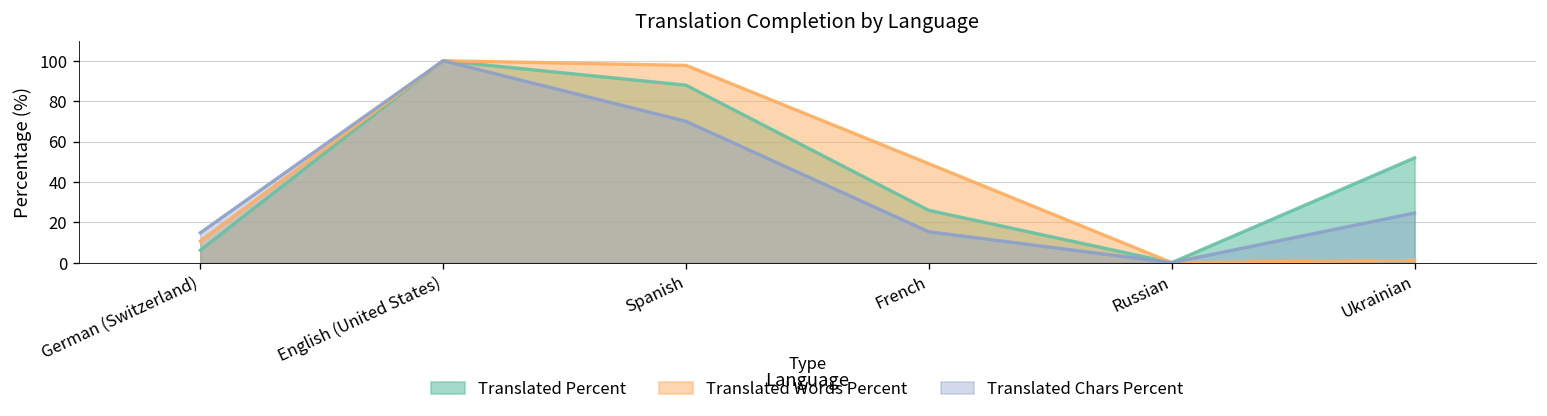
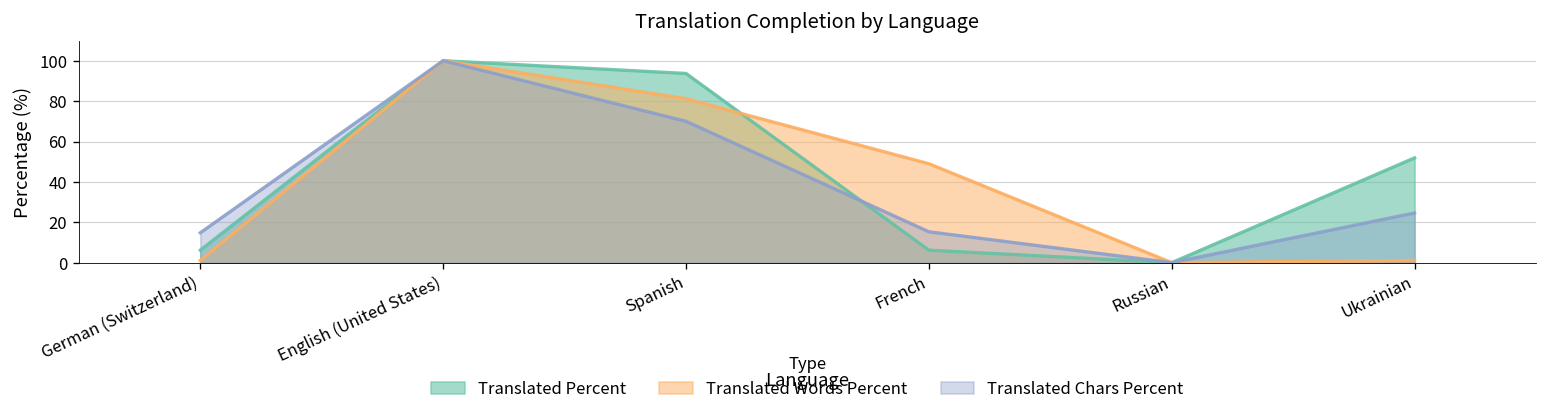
  {
    "Translated Percent": {
      "German (Switzerland)": 6,
-     "Spanish": 88,
-     "French": 26,
+     "Spanish": 94,
+     "French": 6,
      "Ukrainian": 52
    },
    "Translated Words Percent": {
-     "German (Switzerland)": 11,
-     "Spanish": 98,
+     "German (Switzerland)": 1,
+     "Spanish": 81,
      "French": 49,
      "Ukrainian": 1
    },
    "Translated Chars Percent": {
      "German (Switzerland)": 15,
      "Spanish": 70,
      "French": 15,
      "Ukrainian": 25
    }
  }
